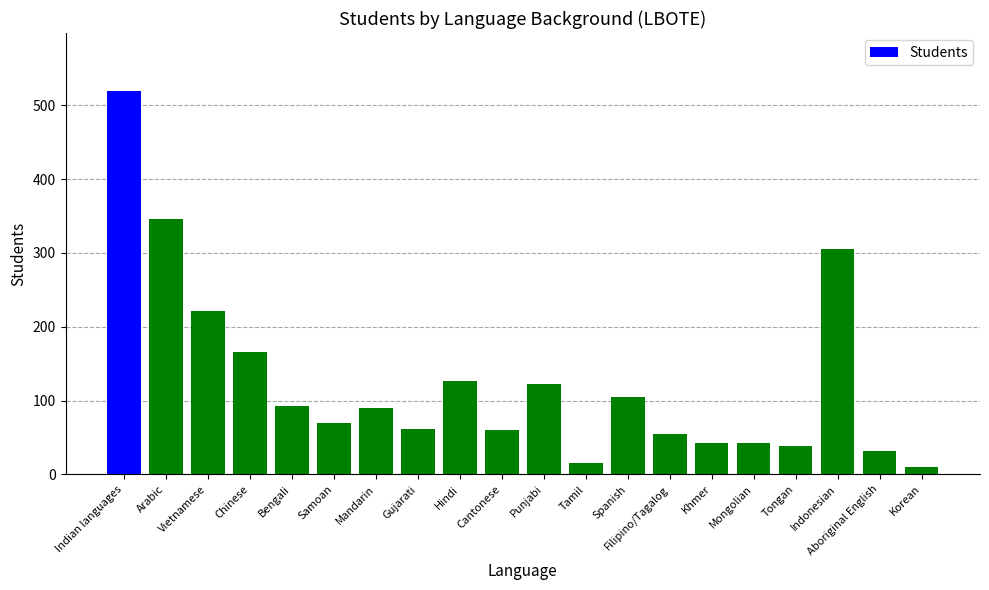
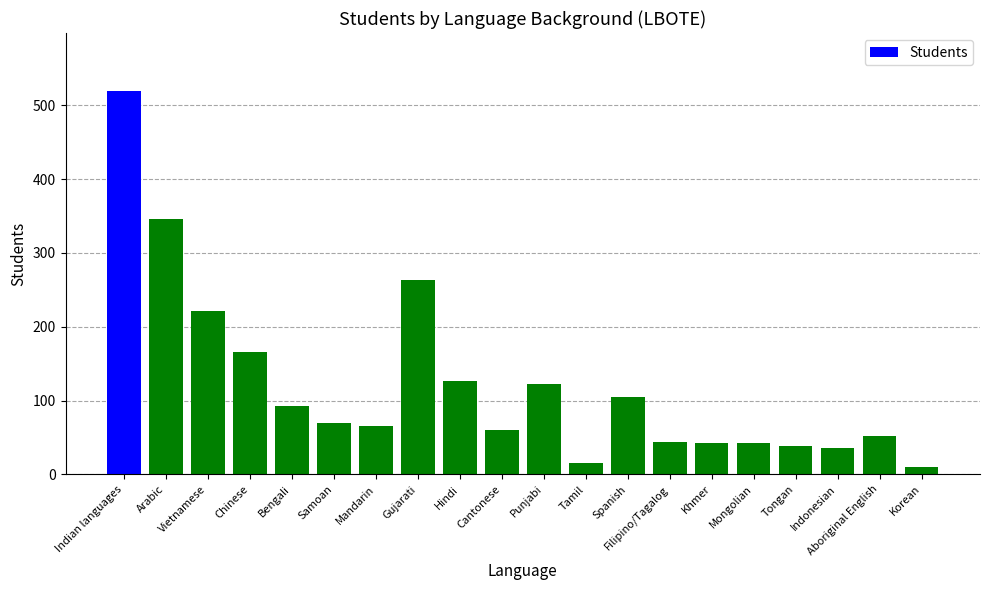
  {
    "Indian languages": 520,
    "Arabic": 350,
    "Vietnamese": 220,
    "Chinese": 170,
    "Bengali": 90,
    "Samoan": 70,
-   "Mandarin": 90,
-   "Gujarati": 60,
+   "Mandarin": 70,
+   "Gujarati": 260,
    "Hindi": 130,
    "Cantonese": 60,
    "Punjabi": 120,
    "Tamil": 20,
    "Spanish": 110,
-   "Filipino/Tagalog": 60,
+   "Filipino/Tagalog": 40,
    "Khmer": 40,
    "Mongolian": 40,
    "Tongan": 40,
-   "Indonesian": 310,
-   "Aboriginal English": 30,
+   "Indonesian": 40,
+   "Aboriginal English": 50,
    "Korean": 10
  }
